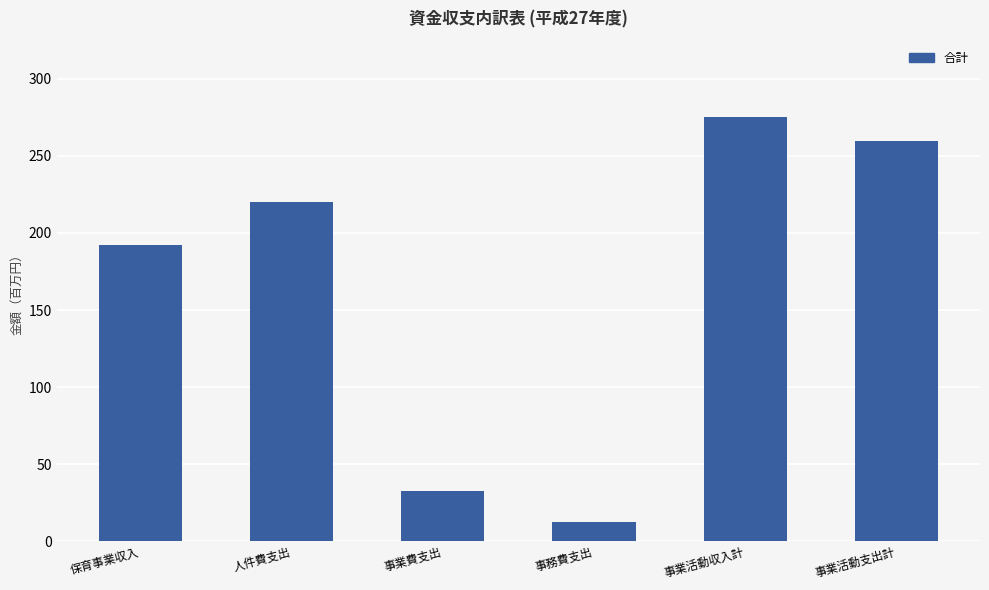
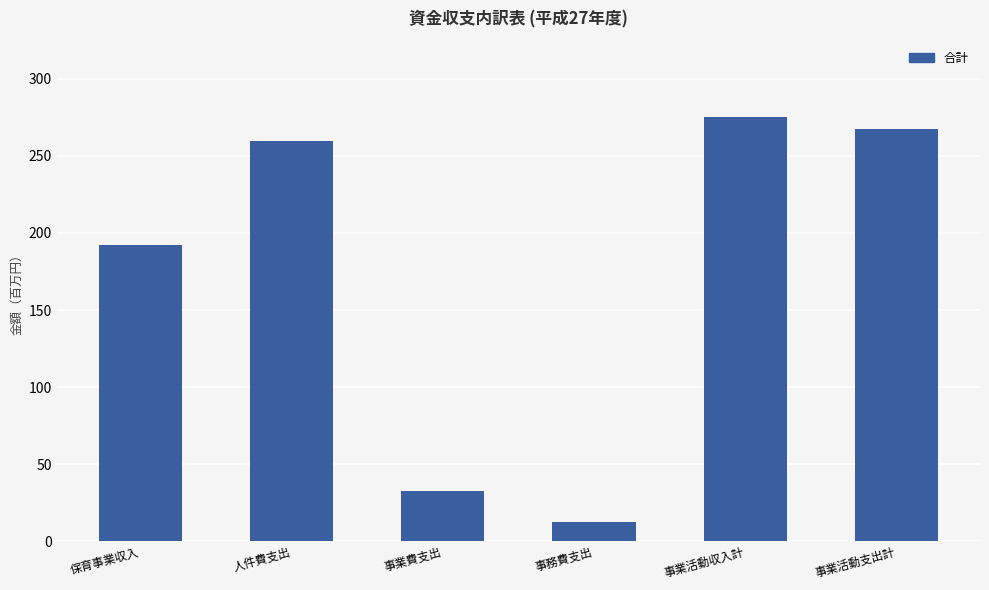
  {
    "保育事業収入": 192,
-   "人件費支出": 220,
+   "人件費支出": 260,
    "事業費支出": 33,
    "事務費支出": 12,
    "事業活動収入計": 275,
-   "事業活動支出計": 259
+   "事業活動支出計": 267
  }
